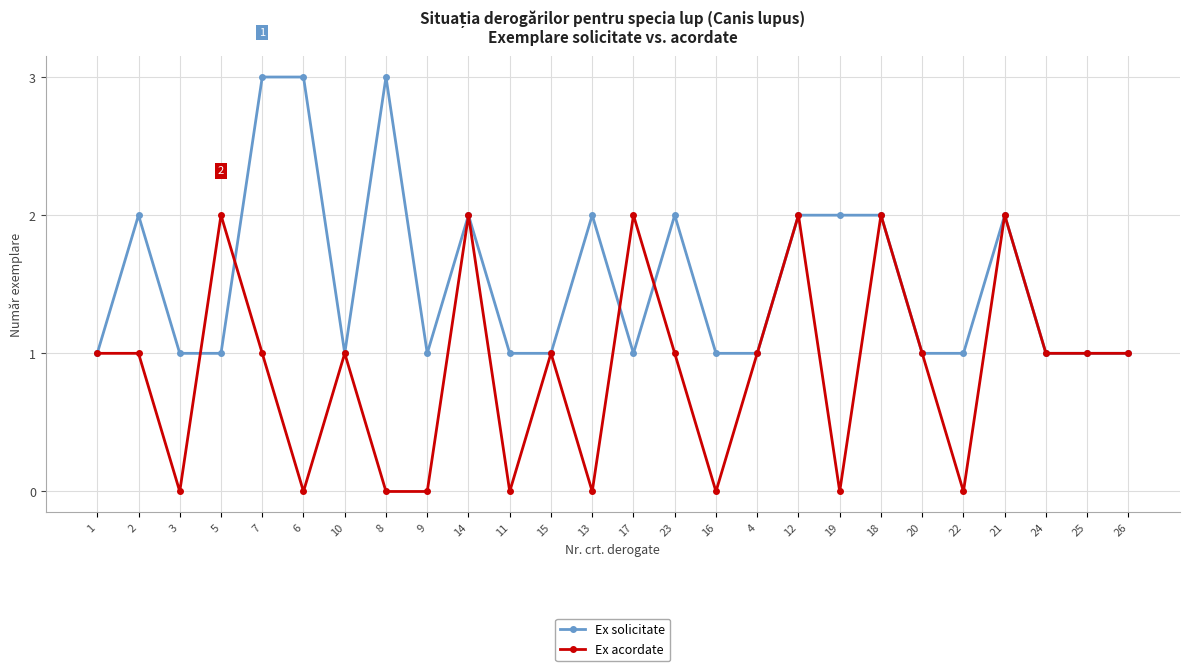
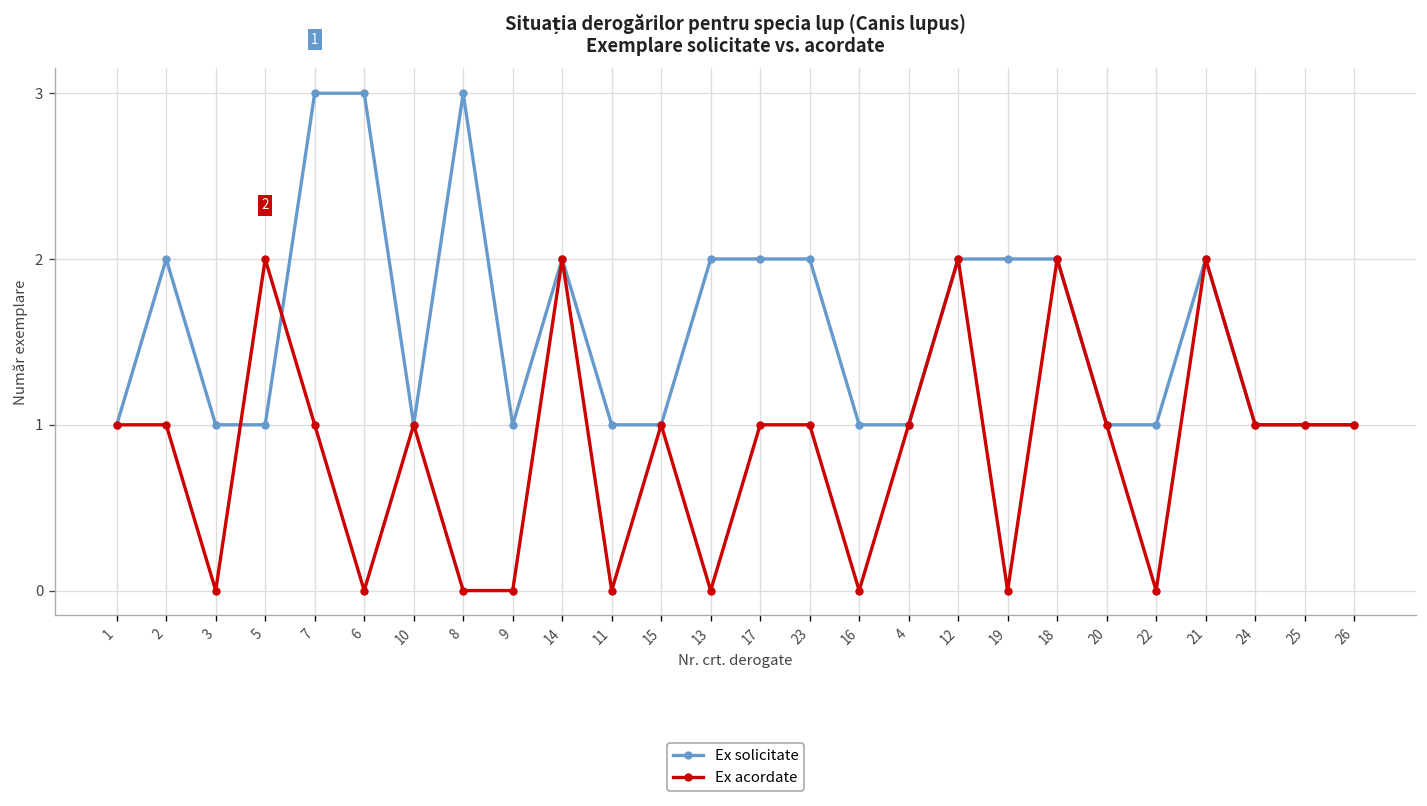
  {
    "Ex solicitate": {
      "2": 2,
      "3": 1,
      "5": 1,
      "7": 3,
      "6": 3,
      "8": 3,
      "9": 1,
      "11": 1,
      "13": 2,
-     "17": 1,
+     "17": 2,
      "23": 2,
      "16": 1,
      "19": 2,
      "22": 1
    },
    "Ex acordate": {
      "2": 1,
      "3": 0,
      "5": 2,
      "7": 1,
      "6": 0,
      "8": 0,
      "9": 0,
      "11": 0,
      "13": 0,
-     "17": 2,
+     "17": 1,
      "23": 1,
      "16": 0,
      "19": 0,
      "22": 0
    }
  }
